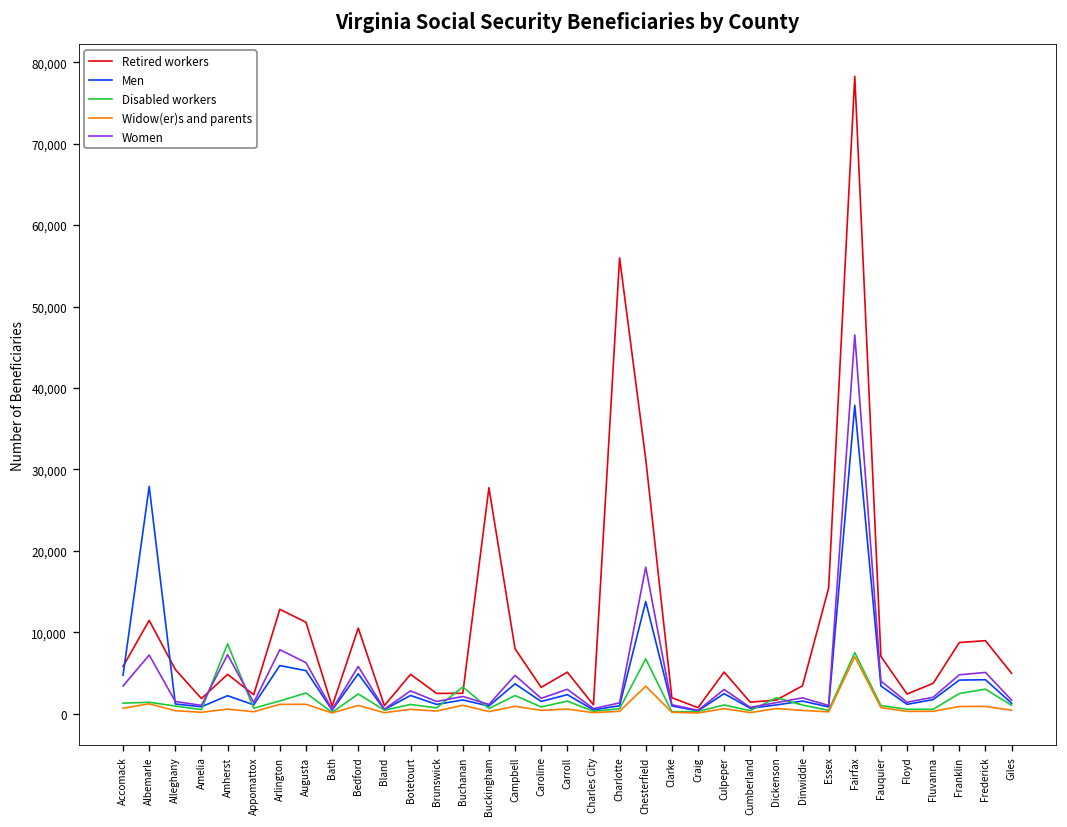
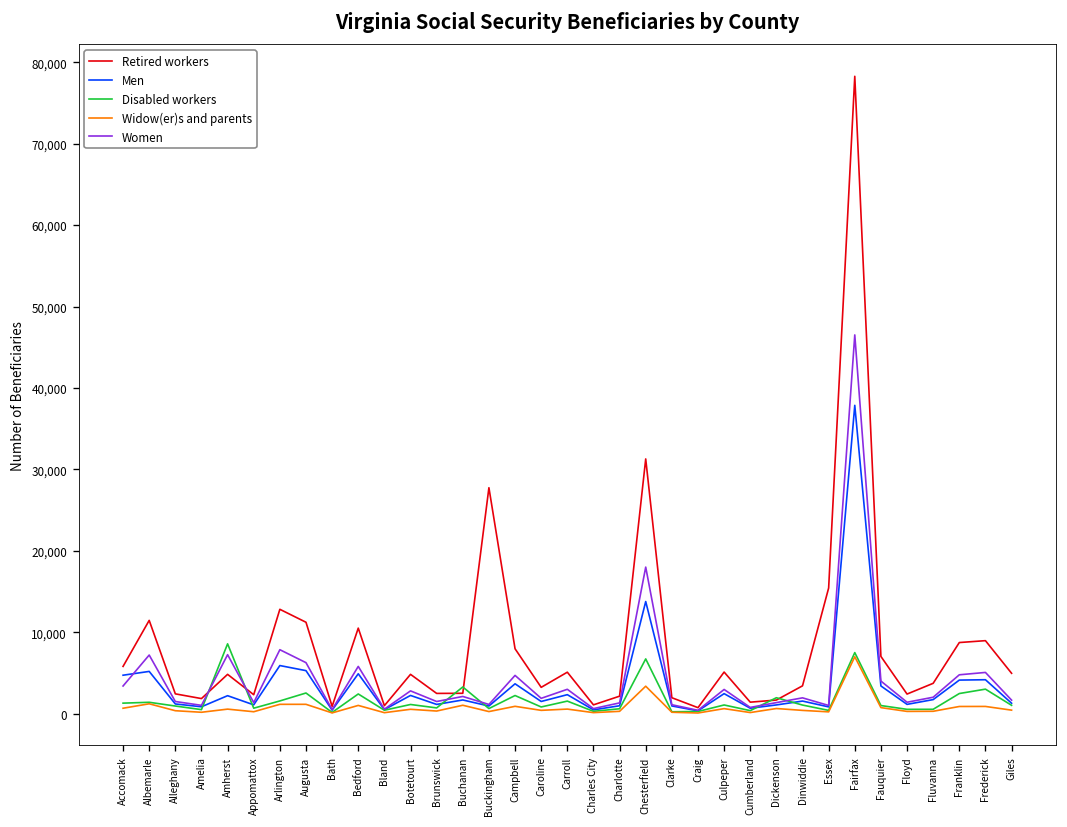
  {
    "Retired workers": {
      "Accomack": "6,000",
      "Albemarle": "11,000",
-     "Alleghany": "5,000",
+     "Alleghany": "2,000",
      "Amelia": "2,000",
      "Amherst": "5,000",
      "Appomattox": "2,000",
      "Arlington": "13,000",
      "Augusta": "11,000",
      "Bath": "1,000",
      "Bedford": "11,000",
      "Bland": "1,000",
      "Botetourt": "5,000",
      "Brunswick": "3,000",
      "Buchanan": "3,000",
      "Buckingham": "28,000",
      "Campbell": "8,000",
      "Caroline": "3,000",
      "Carroll": "5,000",
      "Charles City": "1,000",
-     "Charlotte": "56,000",
+     "Charlotte": "2,000",
      "Chesterfield": "31,000",
      "Clarke": "2,000",
      "Culpeper": "5,000",
      "Cumberland": "1,000",
      "Dinwiddie": "3,000",
      "Essex": "15,000",
      "Fairfax": "78,000",
      "Fauquier": "7,000",
      "Floyd": "2,000",
      "Fluvanna": "4,000",
      "Franklin": "9,000",
      "Frederick": "9,000",
      "Giles": "5,000"
    },
    "Men": {
      "Accomack": "5,000",
-     "Albemarle": "28,000",
+     "Albemarle": "5,000",
      "Amherst": "2,000",
      "Arlington": "6,000",
      "Augusta": "5,000",
      "Bedford": "5,000",
      "Botetourt": "2,000",
      "Buchanan": "2,000",
      "Campbell": "4,000",
      "Caroline": "2,000",
      "Carroll": "2,000",
      "Chesterfield": "14,000",
      "Culpeper": "2,000",
      "Dinwiddie": "2,000",
      "Fairfax": "38,000",
      "Fauquier": "3,000",
      "Franklin": "4,000",
      "Frederick": "4,000"
    },
    "Disabled workers": {
      "Accomack": "1,000",
      "Amherst": "9,000",
      "Appomattox": "1,000",
      "Arlington": "2,000",
      "Augusta": "3,000",
      "Bedford": "2,000",
      "Botetourt": "1,000",
      "Brunswick": "1,000",
      "Buchanan": "3,000",
      "Campbell": "2,000",
      "Caroline": "1,000",
      "Carroll": "2,000",
      "Chesterfield": "7,000",
      "Culpeper": "1,000",
      "Dinwiddie": "1,000",
      "Fairfax": "8,000",
      "Franklin": "2,000",
      "Frederick": "3,000"
    },
    "Widow(er)s and parents": {
      "Accomack": "1,000",
      "Alleghany": "0",
      "Amherst": "1,000",
      "Appomattox": "0",
      "Arlington": "1,000",
      "Augusta": "1,000",
      "Bedford": "1,000",
      "Botetourt": "1,000",
      "Brunswick": "0",
      "Buchanan": "1,000",
      "Campbell": "1,000",
      "Caroline": "0",
      "Carroll": "1,000",
      "Chesterfield": "3,000",
      "Culpeper": "1,000",
      "Dickenson": "1,000",
      "Dinwiddie": "0",
      "Fairfax": "7,000",
      "Franklin": "1,000",
      "Frederick": "1,000",
      "Giles": "0"
    },
    "Women": {
      "Accomack": "3,000",
      "Albemarle": "7,000",
      "Amherst": "7,000",
      "Arlington": "8,000",
      "Augusta": "6,000",
      "Bedford": "6,000",
      "Botetourt": "3,000",
      "Buchanan": "2,000",
      "Campbell": "5,000",
      "Caroline": "2,000",
      "Carroll": "3,000",
      "Chesterfield": "18,000",
      "Culpeper": "3,000",
      "Dinwiddie": "2,000",
      "Fairfax": "47,000",
      "Fauquier": "4,000",
      "Franklin": "5,000",
      "Frederick": "5,000",
      "Giles": "2,000"
    }
  }
